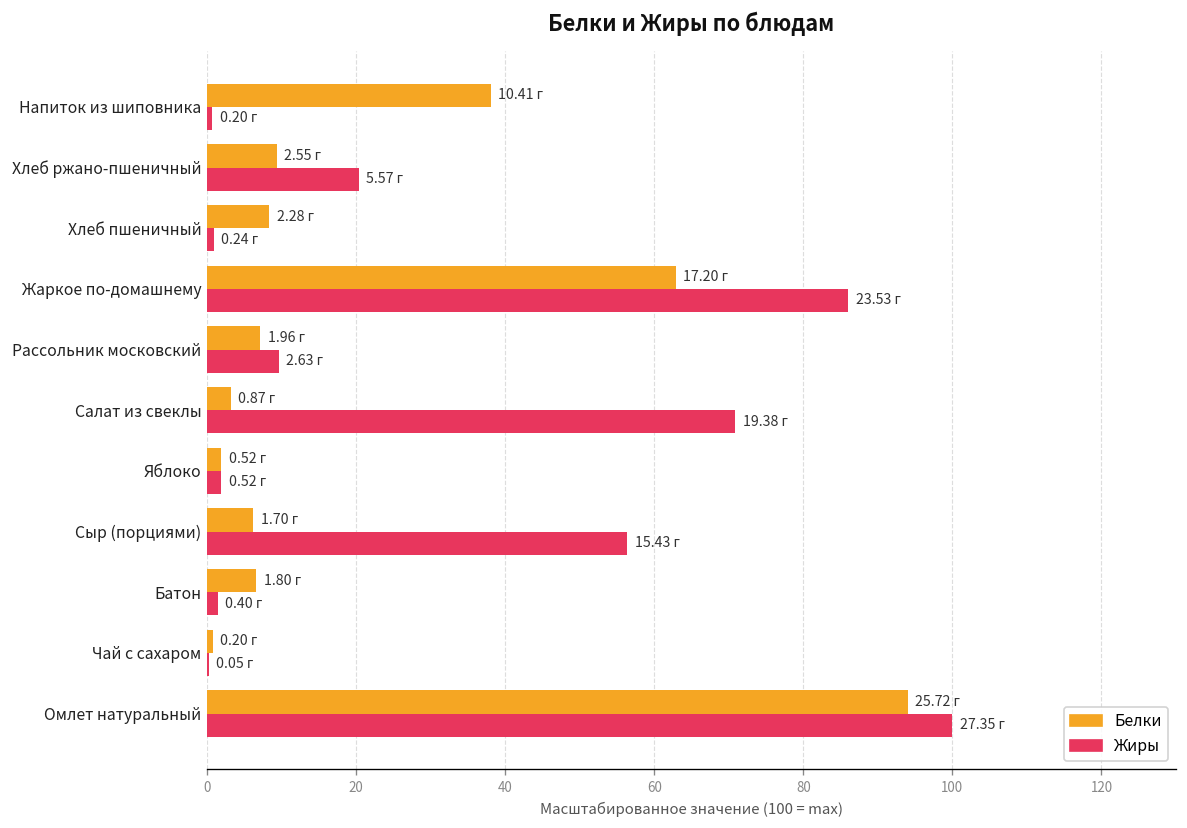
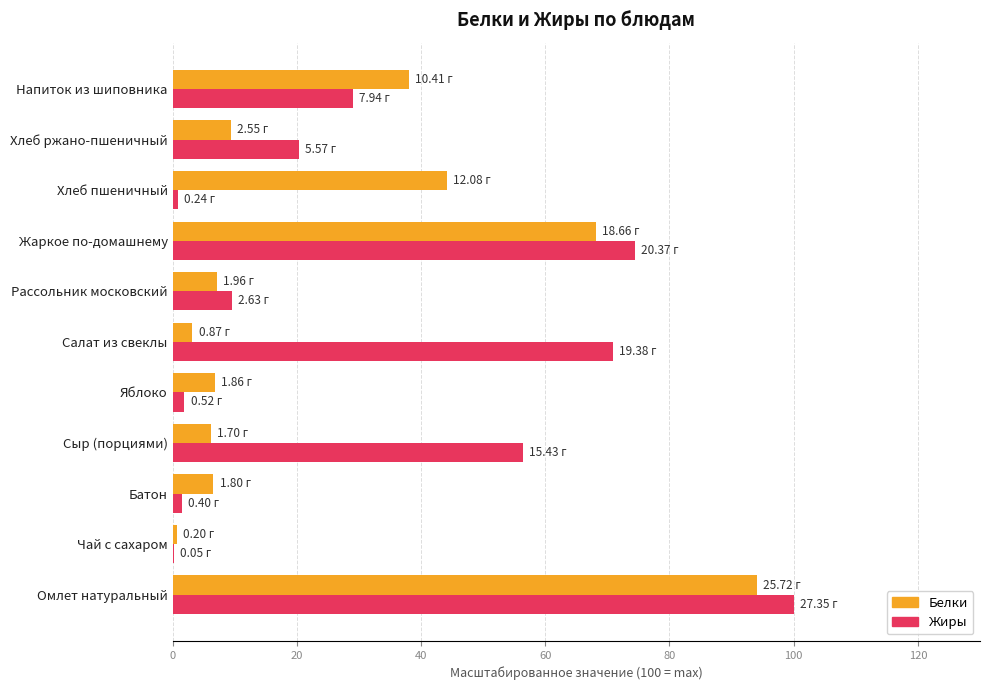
  {
    "Белки": {
-     "Хлеб пшеничный": 2.28,
-     "Жаркое по-домашнему": 17.20,
-     "Яблоко": 0.52
+     "Хлеб пшеничный": 12.08,
+     "Жаркое по-домашнему": 18.66,
+     "Яблоко": 1.86
    },
    "Жиры": {
-     "Напиток из шиповника": 0.20,
-     "Жаркое по-домашнему": 23.53
+     "Напиток из шиповника": 7.94,
+     "Жаркое по-домашнему": 20.37
    }
  }
